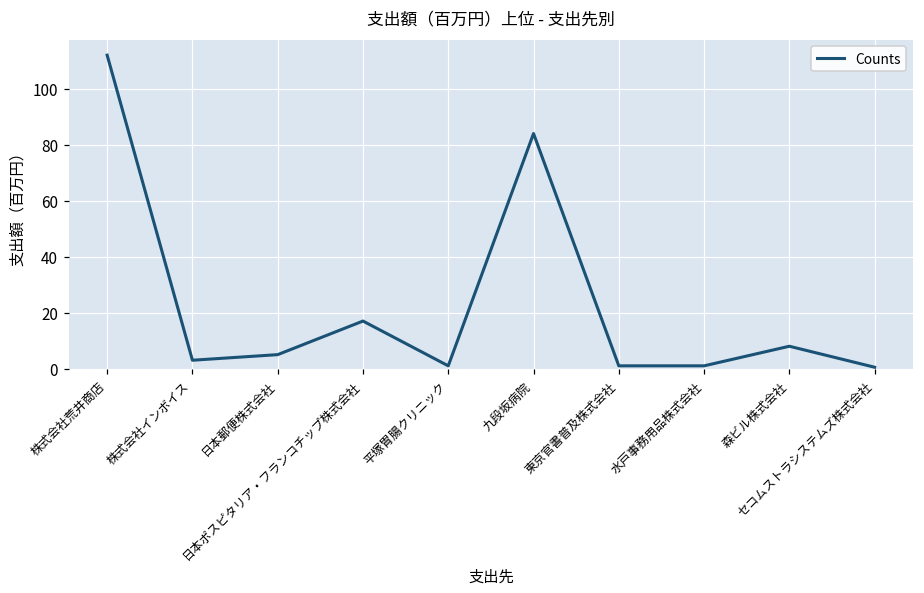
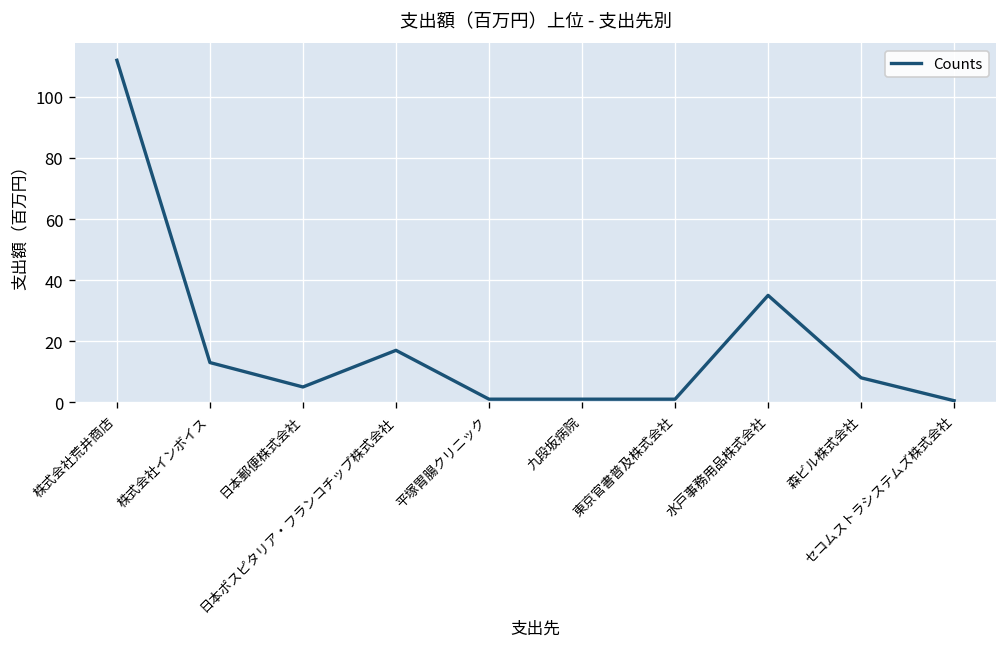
  {
    "株式会社荒井商店": 112,
-   "株式会社インボイス": 3,
+   "株式会社インボイス": 13,
    "日本郵便株式会社": 5,
    "日本ポスピタリア・フランコチップ株式会社": 17,
    "平塚胃腸クリニック": 1,
-   "九段坂病院": 84,
+   "九段坂病院": 1,
    "東京官書普及株式会社": 1,
-   "水戸事務用品株式会社": 1,
+   "水戸事務用品株式会社": 35,
    "森ビル株式会社": 8,
    "セコムストラシステムズ株式会社": 1
  }
